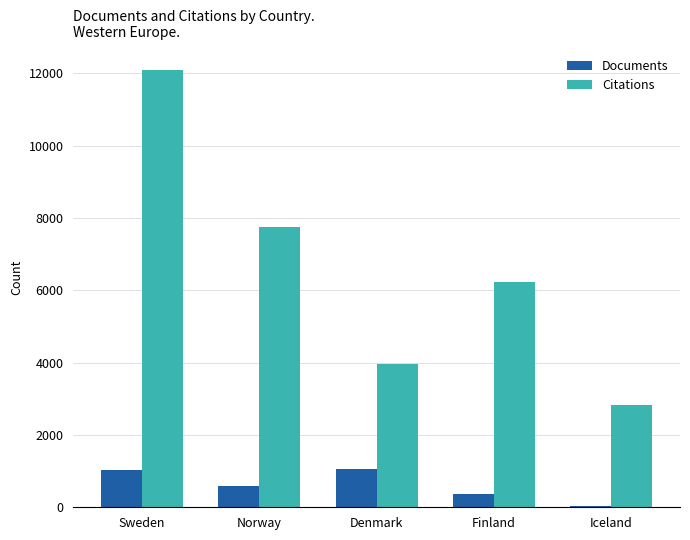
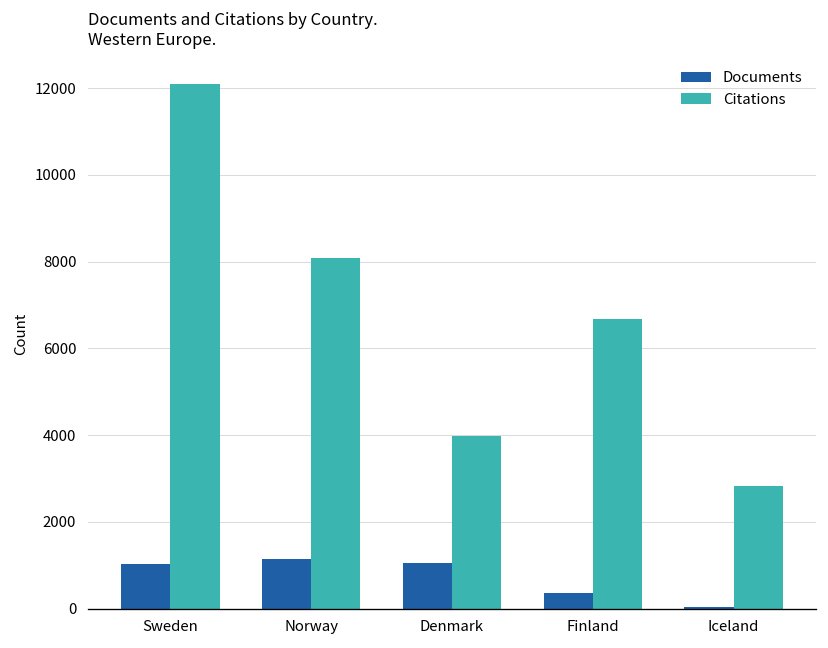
  {
    "Documents": {
      "Sweden": 1000,
-     "Norway": 600,
+     "Norway": 1100,
      "Denmark": 1100,
      "Finland": 400
    },
    "Citations": {
      "Sweden": 12100,
-     "Norway": 7800,
+     "Norway": 8100,
      "Denmark": 4000,
-     "Finland": 6200,
+     "Finland": 6700,
      "Iceland": 2800
    }
  }
